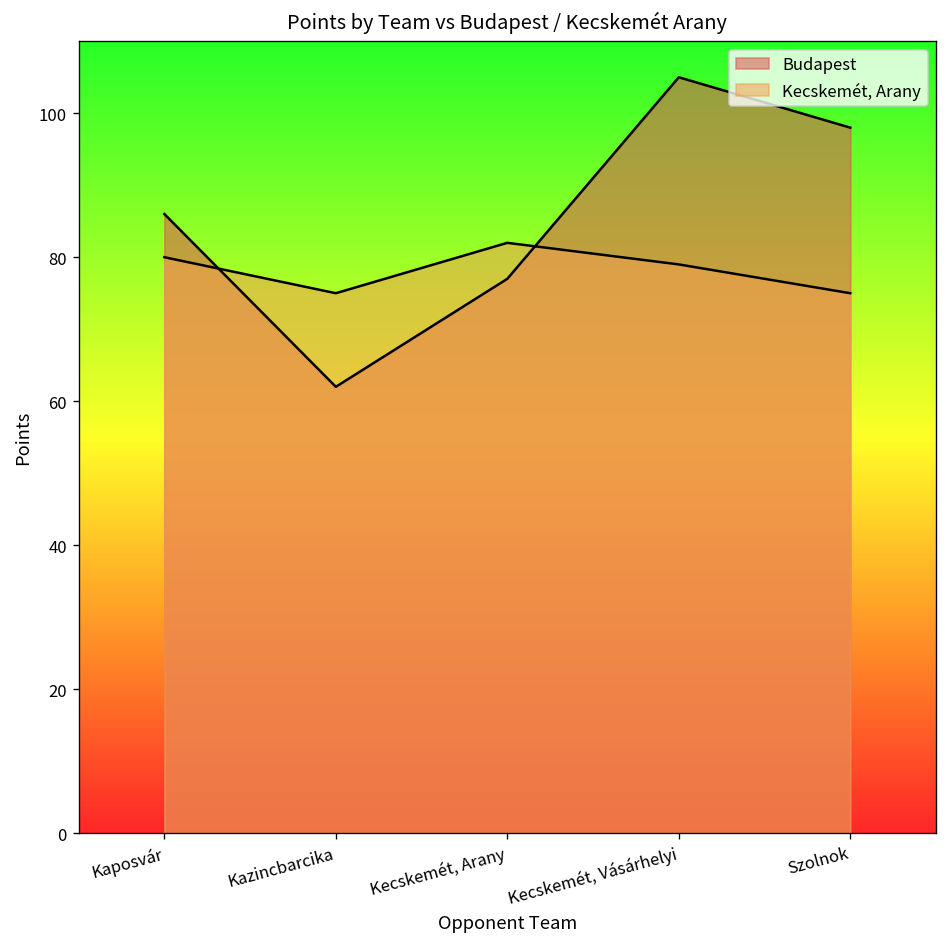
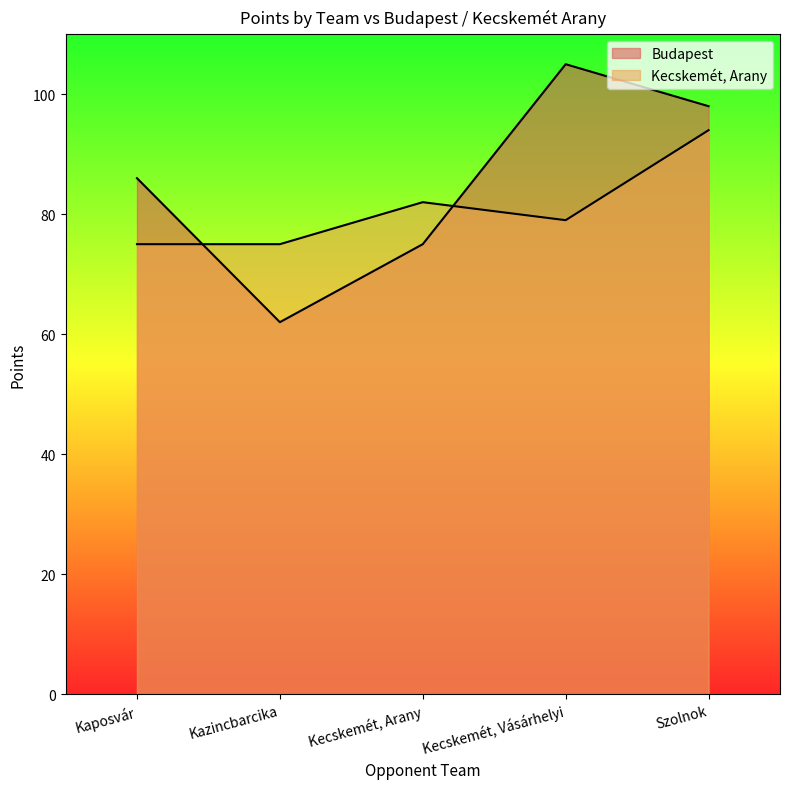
  {
    "Budapest": {
      "Kaposvár": 86,
      "Kazincbarcika": 62,
-     "Kecskemét, Arany": 77,
+     "Kecskemét, Arany": 75,
      "Kecskemét, Vásárhelyi": 105,
      "Szolnok": 98
    },
    "Kecskemét, Arany": {
-     "Kaposvár": 80,
+     "Kaposvár": 75,
      "Kazincbarcika": 75,
      "Kecskemét, Arany": 82,
      "Kecskemét, Vásárhelyi": 79,
-     "Szolnok": 75
+     "Szolnok": 94
    }
  }
